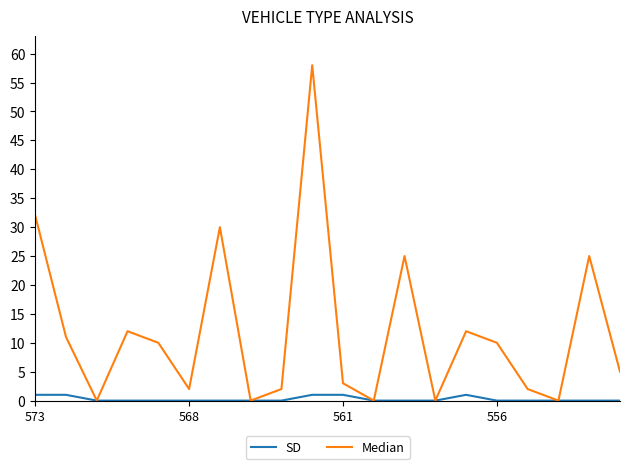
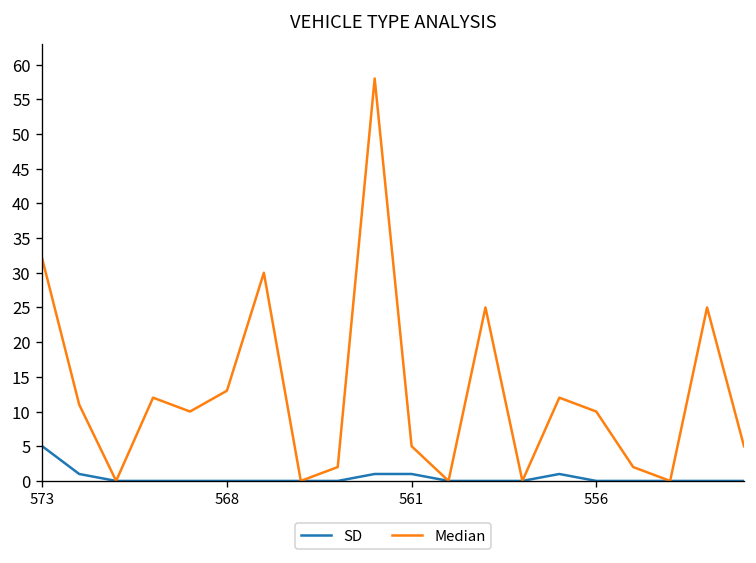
  {
    "SD": {
-     "573": 1,
+     "573": 5,
      "568": 0,
      "561": 1,
      "556": 0
    },
    "Median": {
      "573": 32,
-     "568": 2,
-     "561": 3,
+     "568": 13,
+     "561": 5,
      "556": 10
    }
  }
